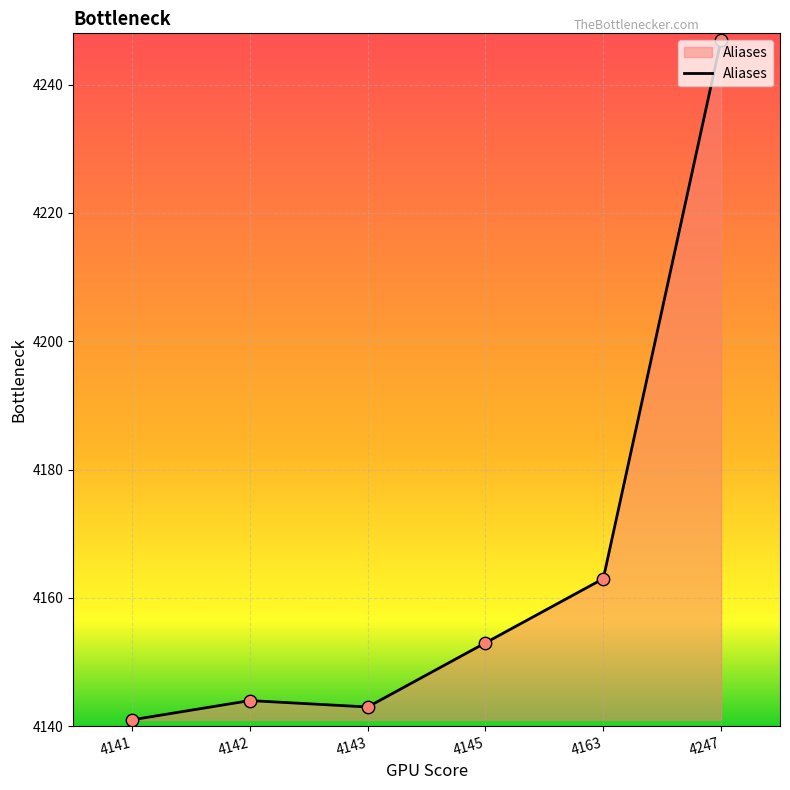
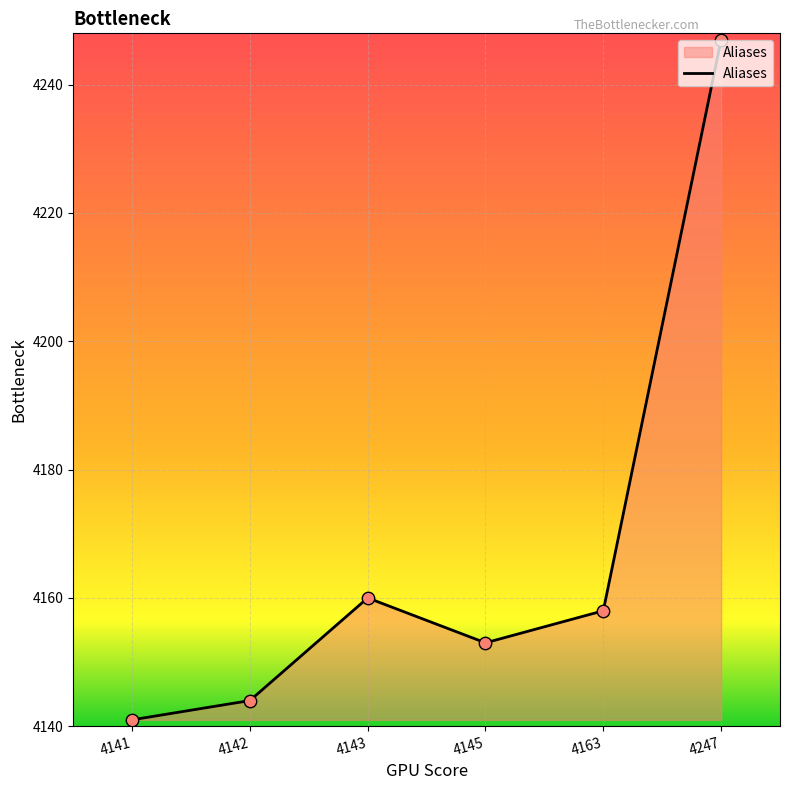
  {
    "4141": 4141,
    "4142": 4144,
-   "4143": 4143,
+   "4143": 4160,
    "4145": 4153,
-   "4163": 4163,
+   "4163": 4158,
    "4247": 4247
  }
